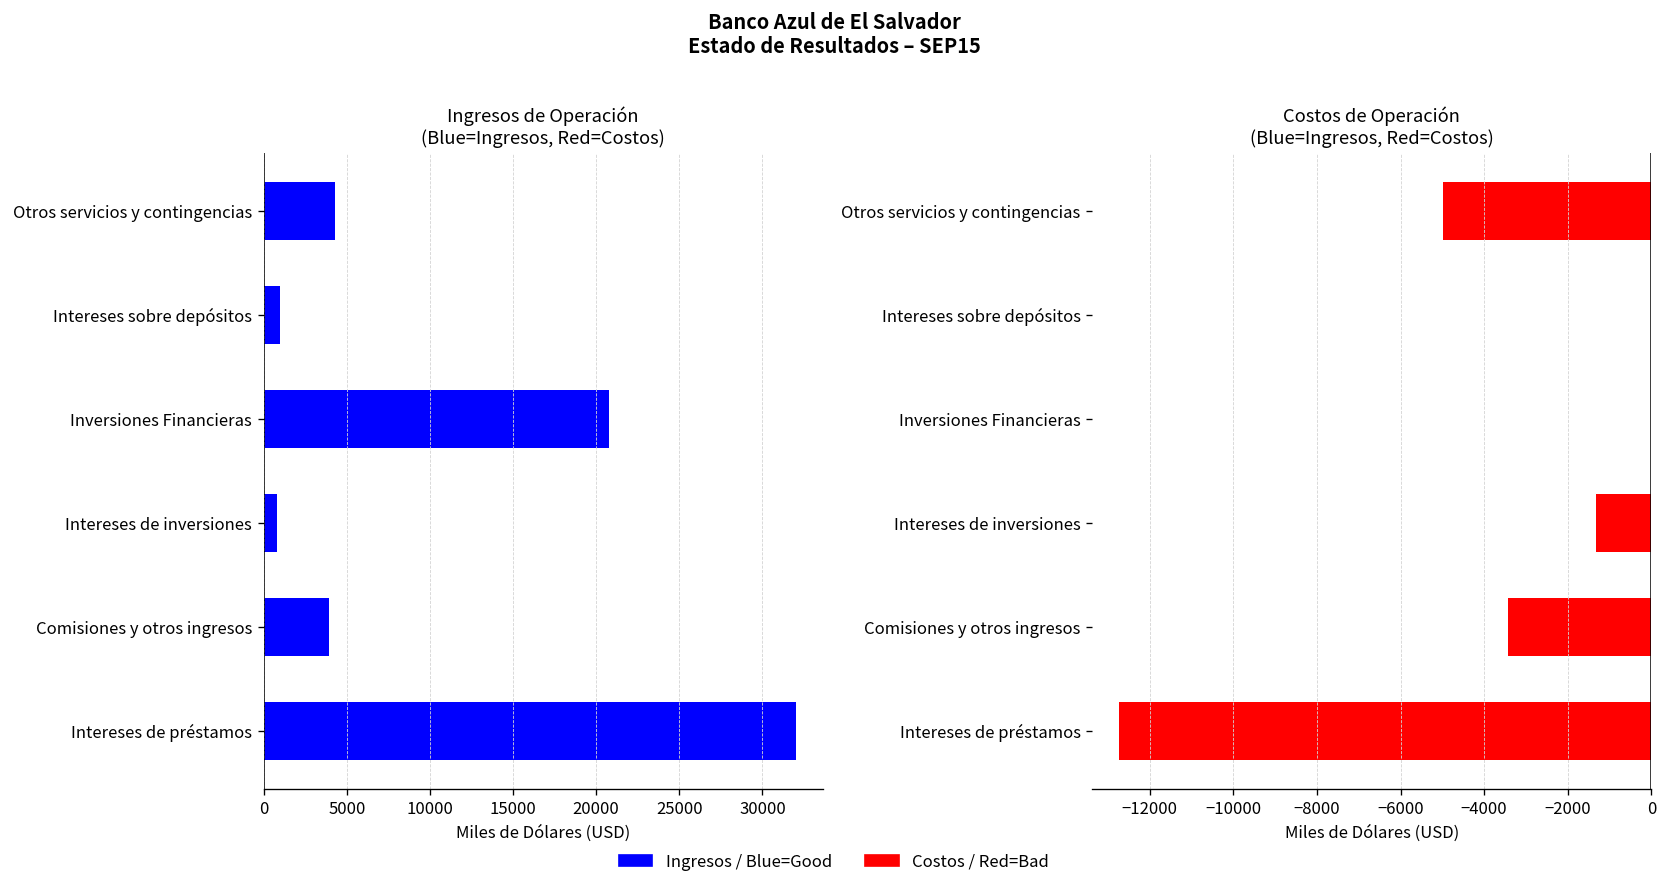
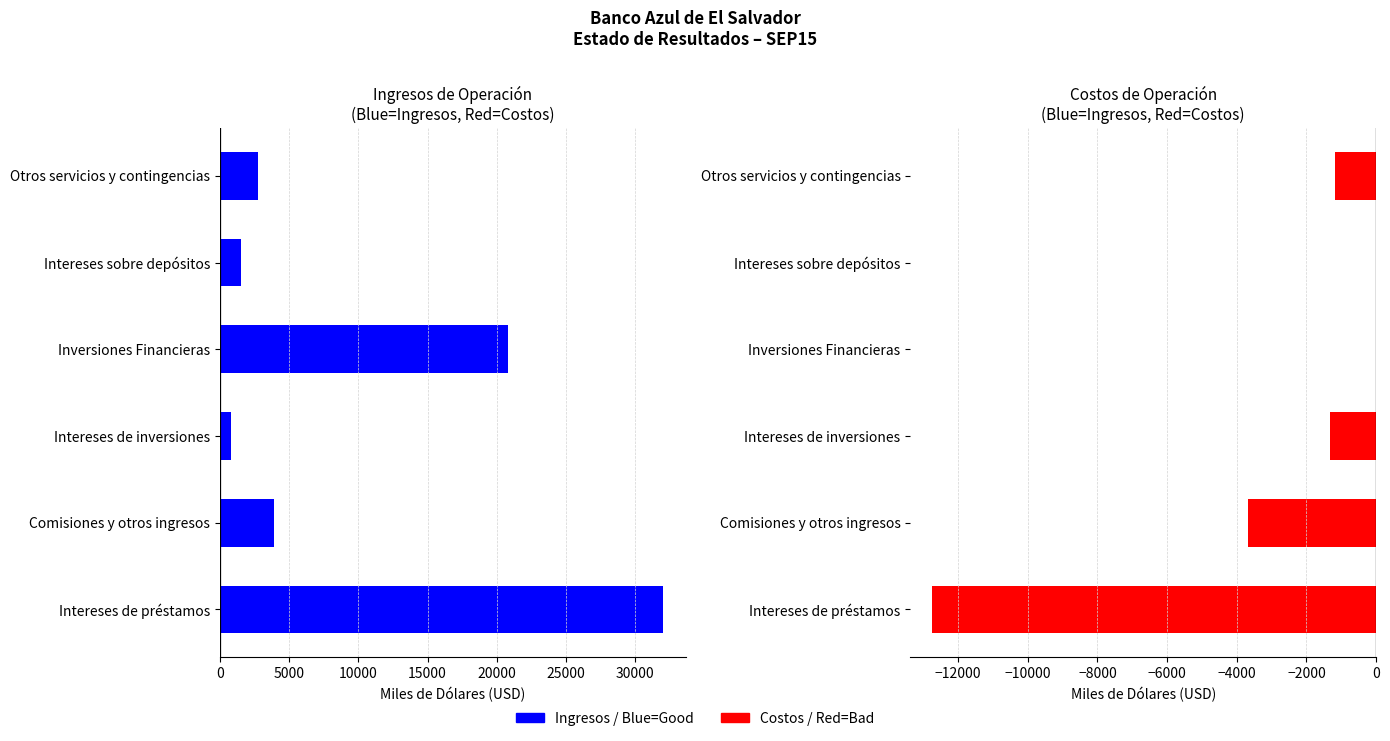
  {
    "Ingresos de Operación (Blue=Ingresos, Red=Costos)": {
-     "Otros servicios y contingencias": 4300,
-     "Intereses sobre depósitos": 1000,
+     "Otros servicios y contingencias": 2800,
+     "Intereses sobre depósitos": 1500,
      "Inversiones Financieras": 20800,
      "Intereses de inversiones": 800,
      "Comisiones y otros ingresos": 3900,
      "Intereses de préstamos": 32000
    },
    "Costos de Operación (Blue=Ingresos, Red=Costos)": {
-     "Otros servicios y contingencias": -5000,
+     "Otros servicios y contingencias": -1200,
      "Intereses sobre depósitos": 0,
      "Inversiones Financieras": 0,
      "Intereses de inversiones": -1300,
-     "Comisiones y otros ingresos": -3400,
+     "Comisiones y otros ingresos": -3700,
      "Intereses de préstamos": -12700
    }
  }
